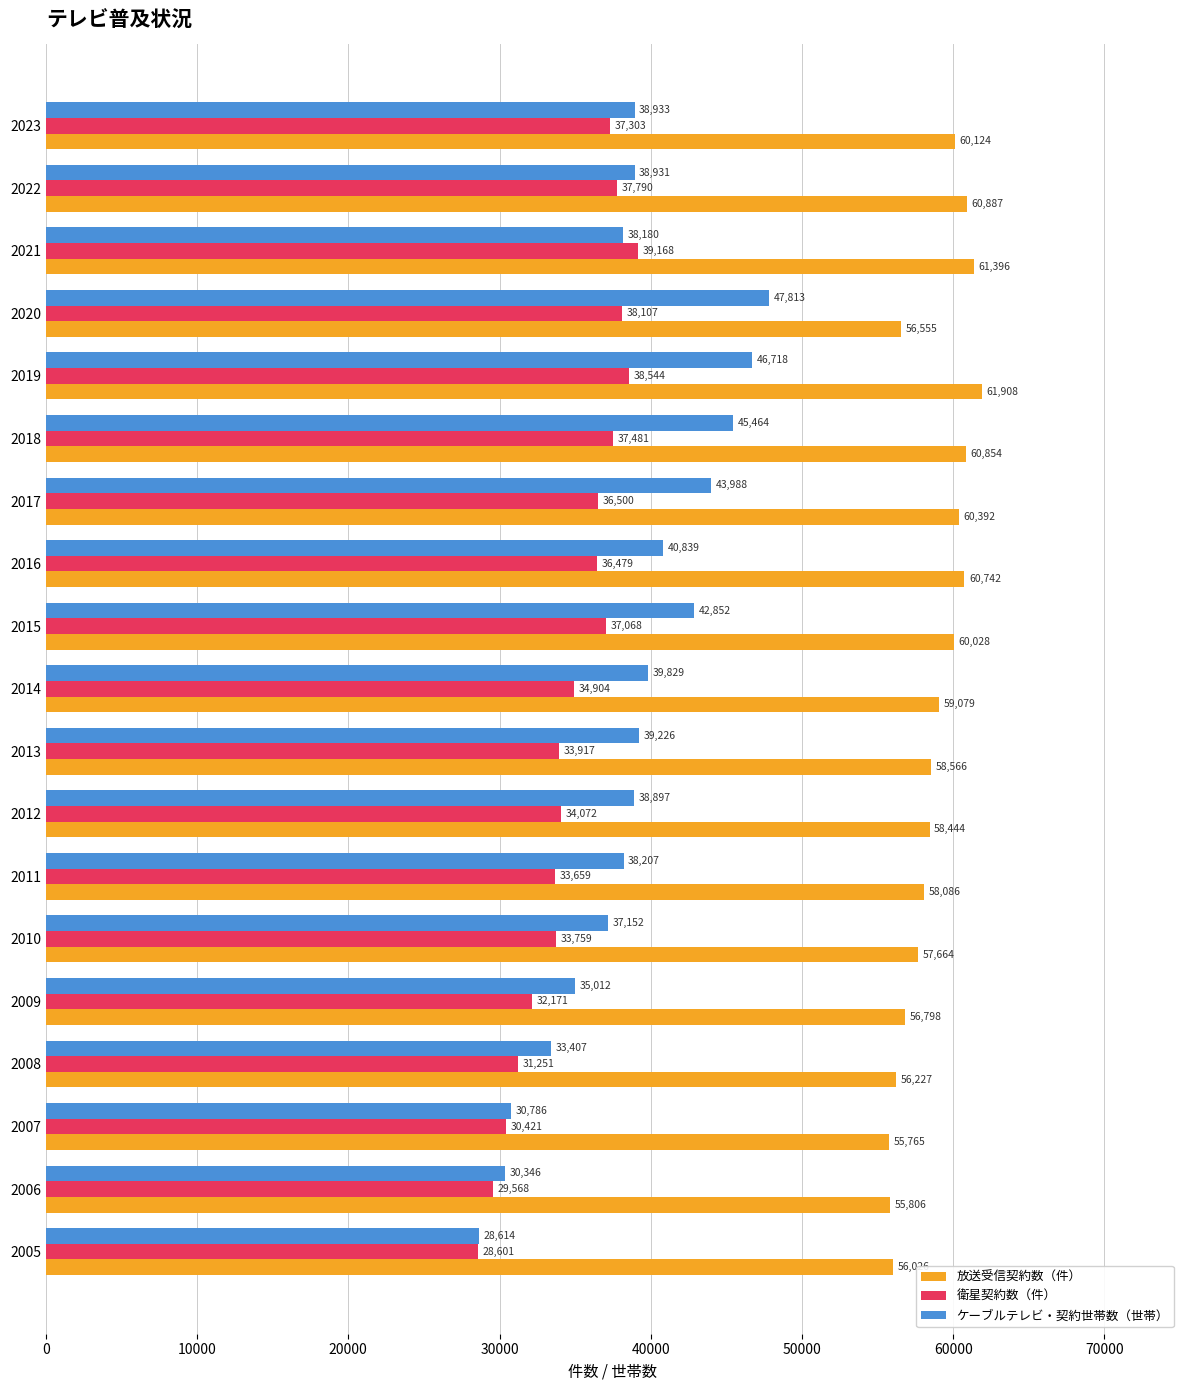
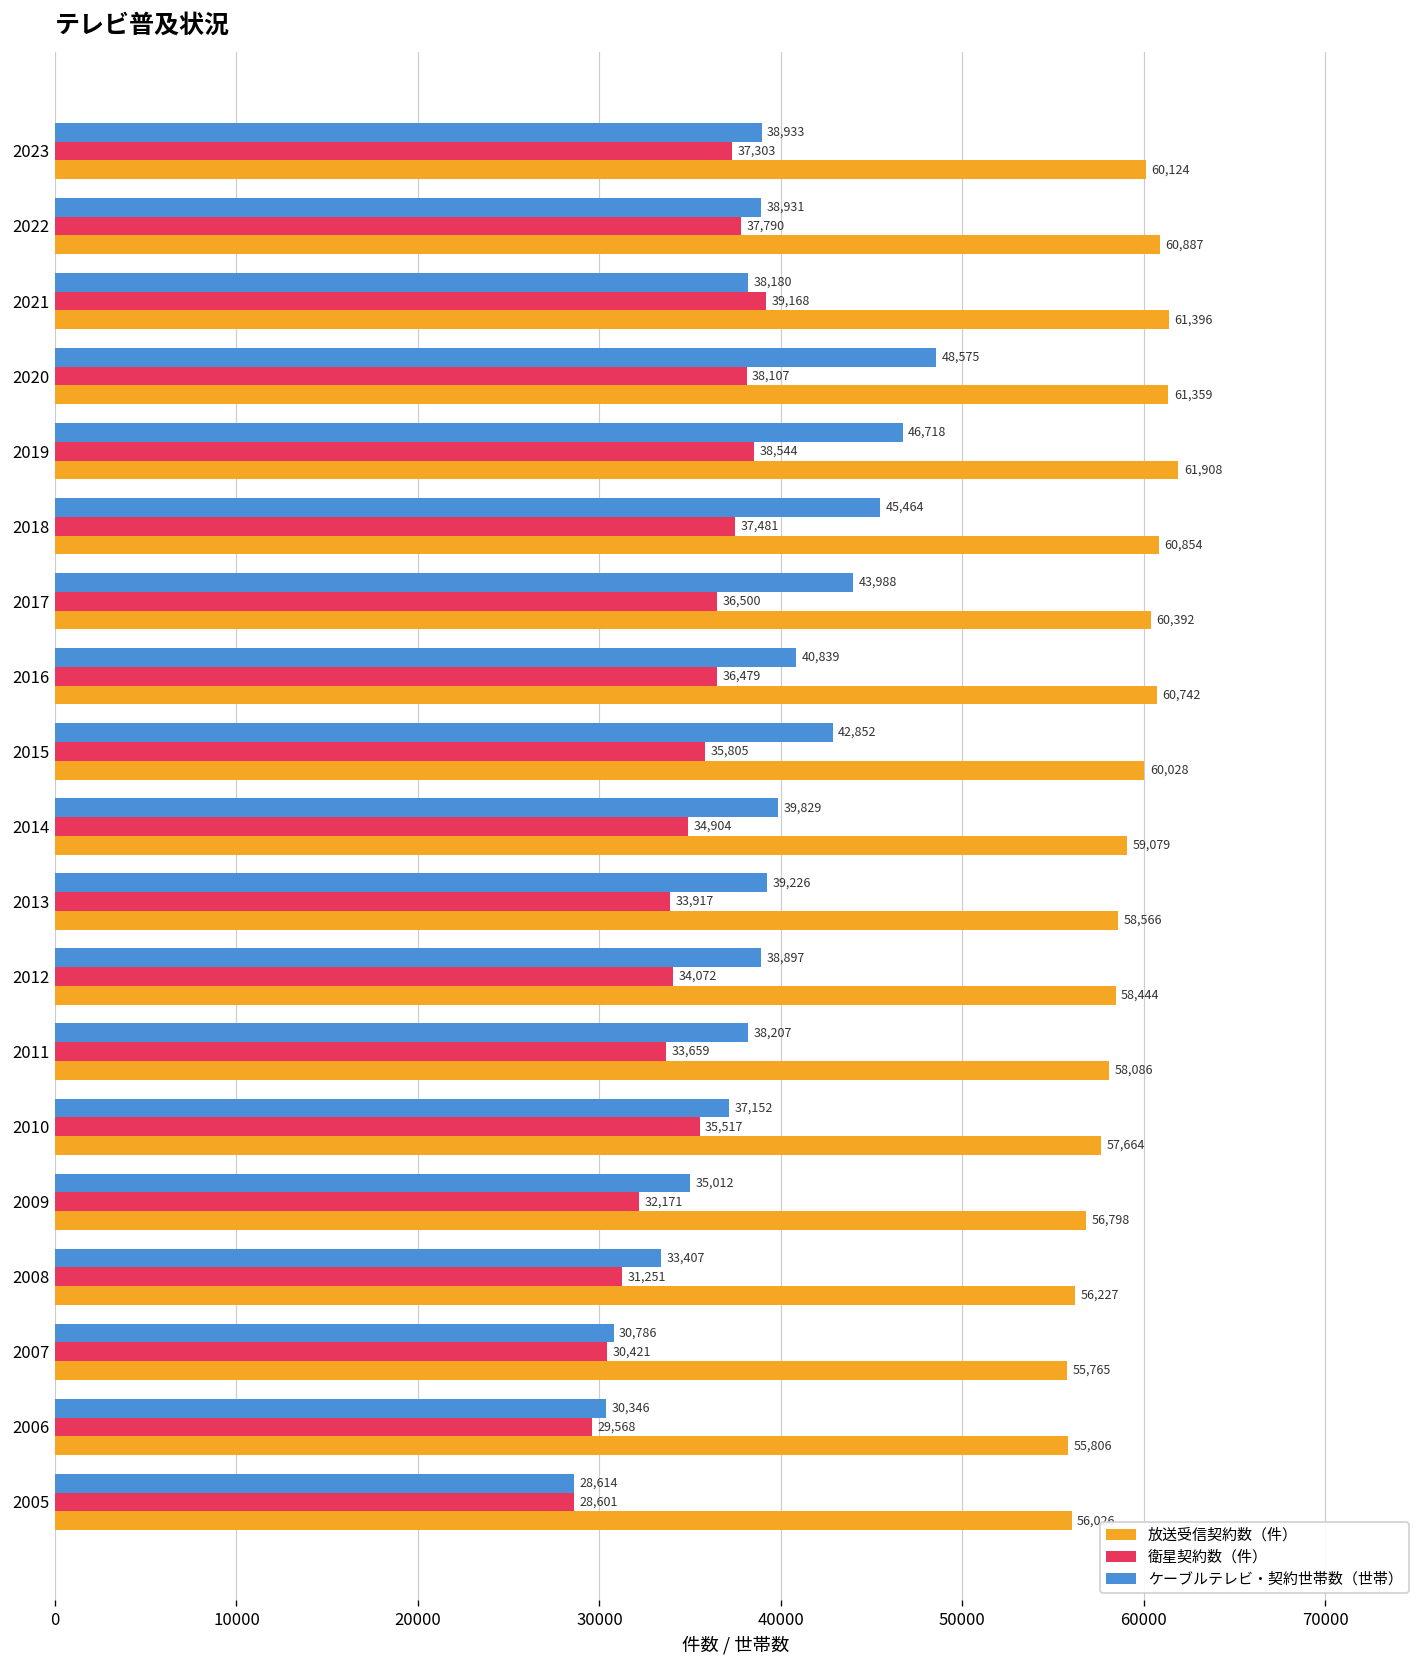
  {
    "放送受信契約数（件）": {
      "2023": "60,124",
      "2022": "60,887",
      "2021": "61,396",
-     "2020": "56,555",
+     "2020": "61,359",
      "2019": "61,908",
      "2018": "60,854",
      "2017": "60,392",
      "2016": "60,742",
      "2015": "60,028",
      "2014": "59,079",
      "2013": "58,566",
      "2012": "58,444",
      "2011": "58,086",
      "2010": "57,664",
      "2009": "56,798",
      "2008": "56,227",
      "2007": "55,765",
      "2006": "55,806"
    },
    "衛星契約数（件）": {
      "2023": "37,303",
      "2022": "37,790",
      "2021": "39,168",
      "2020": "38,107",
      "2019": "38,544",
      "2018": "37,481",
      "2017": "36,500",
      "2016": "36,479",
-     "2015": "37,068",
+     "2015": "35,805",
      "2014": "34,904",
      "2013": "33,917",
      "2012": "34,072",
      "2011": "33,659",
-     "2010": "33,759",
+     "2010": "35,517",
      "2009": "32,171",
      "2008": "31,251",
      "2007": "30,421",
      "2006": "29,568",
      "2005": "28,601"
    },
    "ケーブルテレビ・契約世帯数（世帯）": {
      "2023": "38,933",
      "2022": "38,931",
      "2021": "38,180",
-     "2020": "47,813",
+     "2020": "48,575",
      "2019": "46,718",
      "2018": "45,464",
      "2017": "43,988",
      "2016": "40,839",
      "2015": "42,852",
      "2014": "39,829",
      "2013": "39,226",
      "2012": "38,897",
      "2011": "38,207",
      "2010": "37,152",
      "2009": "35,012",
      "2008": "33,407",
      "2007": "30,786",
      "2006": "30,346",
      "2005": "28,614"
    }
  }
